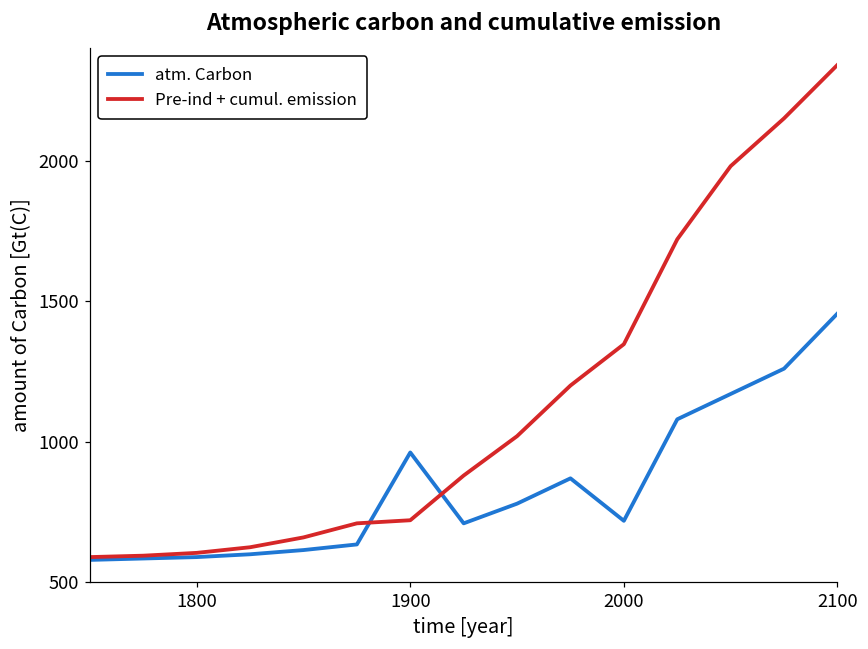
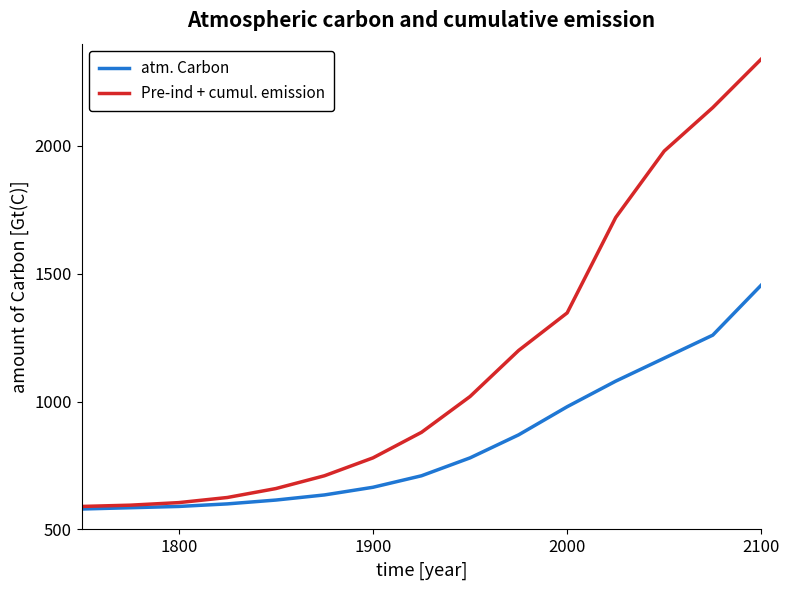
  {
    "atm. Carbon": {
      "1800": 590,
-     "1900": 960,
-     "2000": 720,
+     "1900": 670,
+     "2000": 980,
      "2100": 1460
    },
    "Pre-ind + cumul. emission": {
      "1800": 610,
-     "1900": 720,
+     "1900": 780,
      "2000": 1350,
      "2100": 2340
    }
  }
